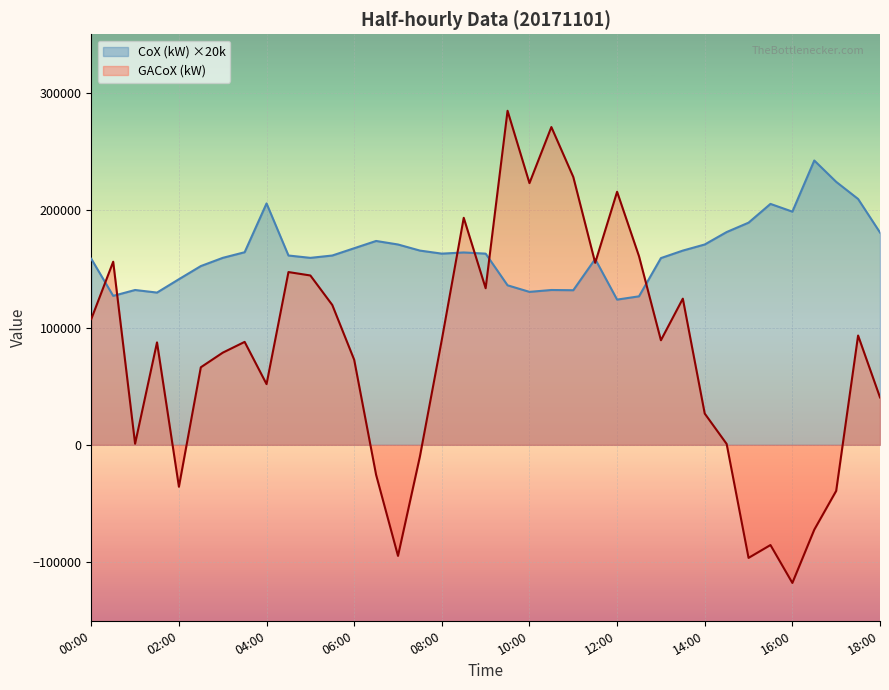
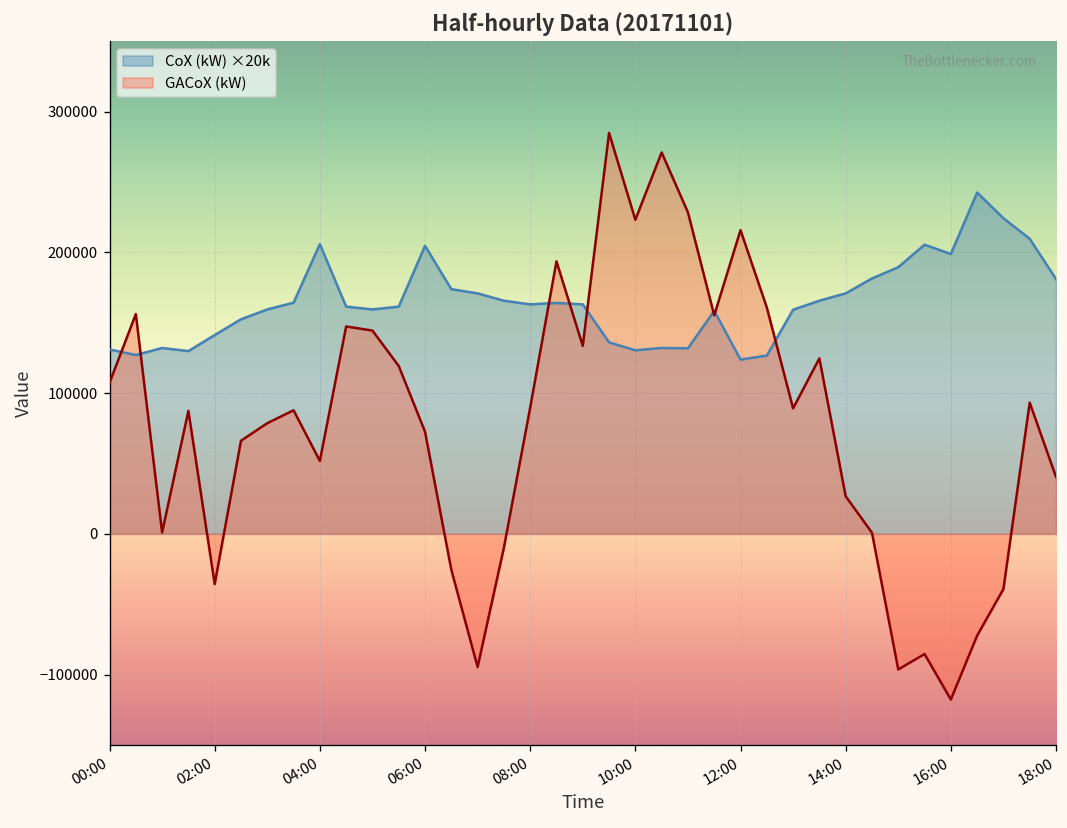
  {
    "CoX (kW) ×20k": {
-     "00:00": 159000,
+     "00:00": 131000,
      "02:00": 141000,
      "04:00": 206000,
-     "06:00": 168000,
+     "06:00": 205000,
      "08:00": 163000,
      "10:00": 130000,
      "12:00": 124000,
      "14:00": 171000,
      "16:00": 199000,
      "18:00": 181000
    }
  }
